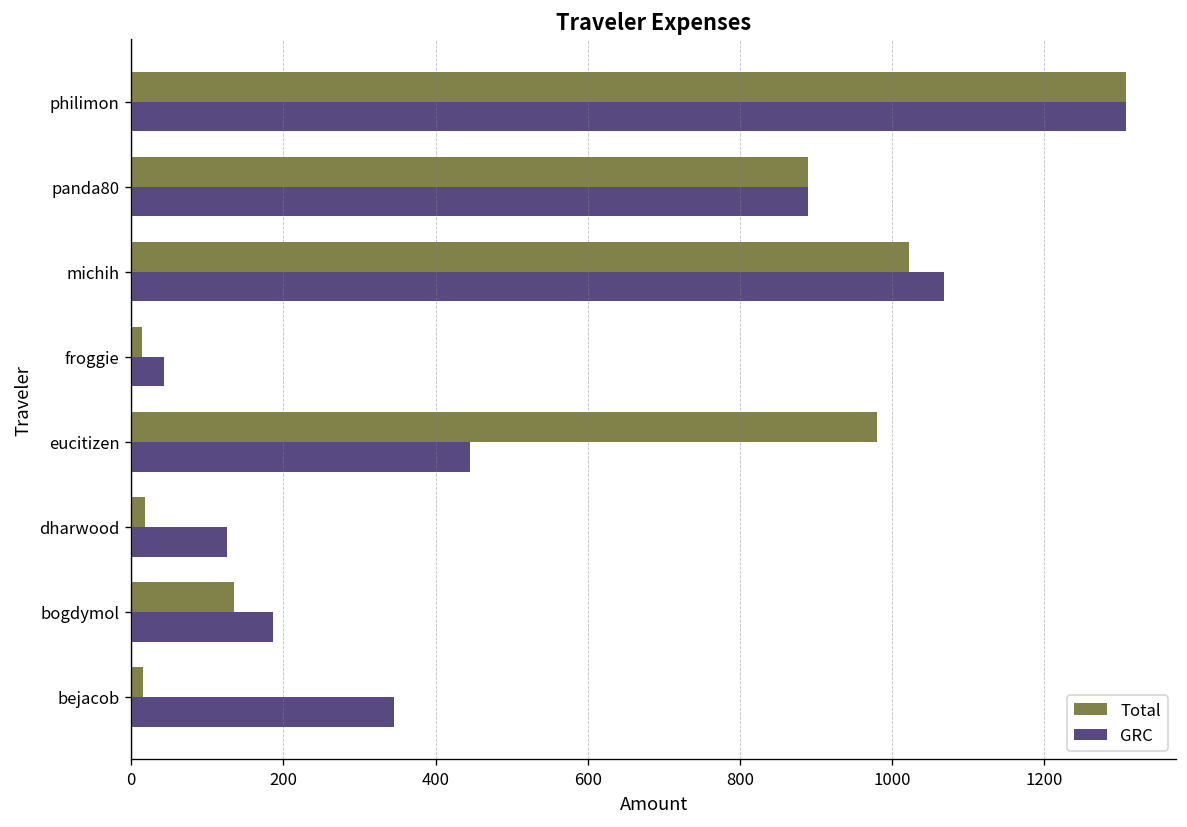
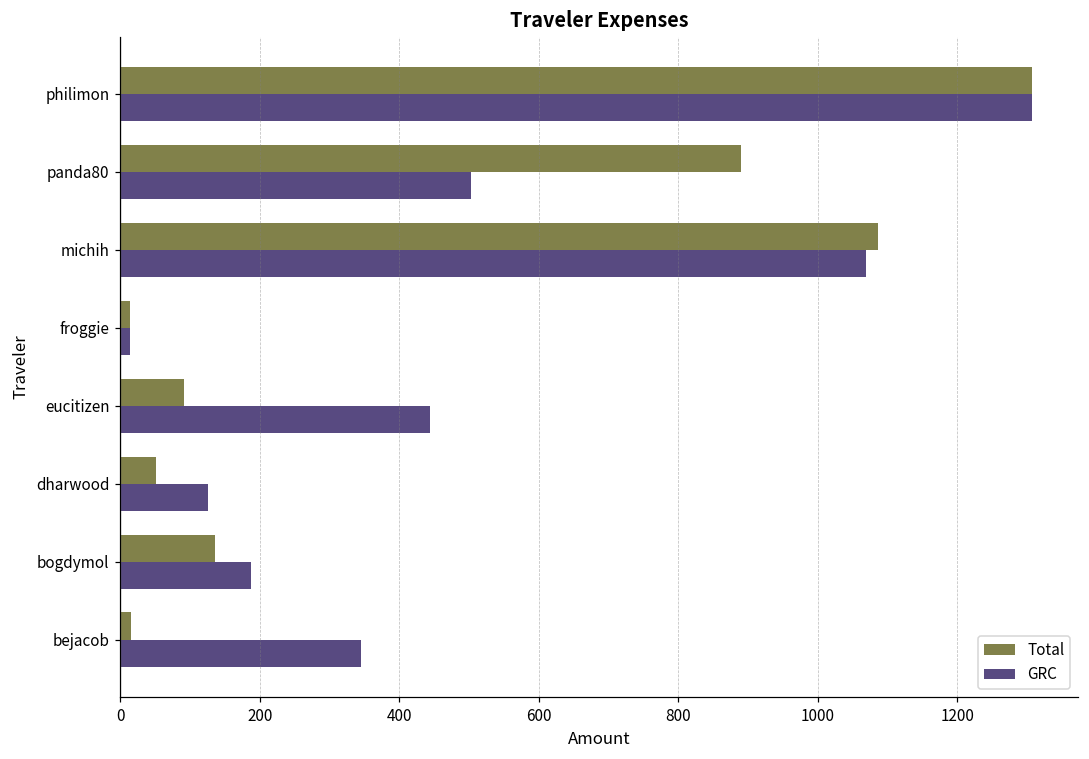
  {
    "Total": {
      "philimon": 1310,
      "panda80": 890,
-     "michih": 1020,
+     "michih": 1090,
      "froggie": 10,
-     "eucitizen": 980,
-     "dharwood": 20,
+     "eucitizen": 90,
+     "dharwood": 50,
      "bogdymol": 140,
      "bejacob": 20
    },
    "GRC": {
      "philimon": 1310,
-     "panda80": 890,
+     "panda80": 500,
      "michih": 1070,
-     "froggie": 40,
+     "froggie": 10,
      "eucitizen": 440,
      "dharwood": 130,
      "bogdymol": 190,
      "bejacob": 350
    }
  }
